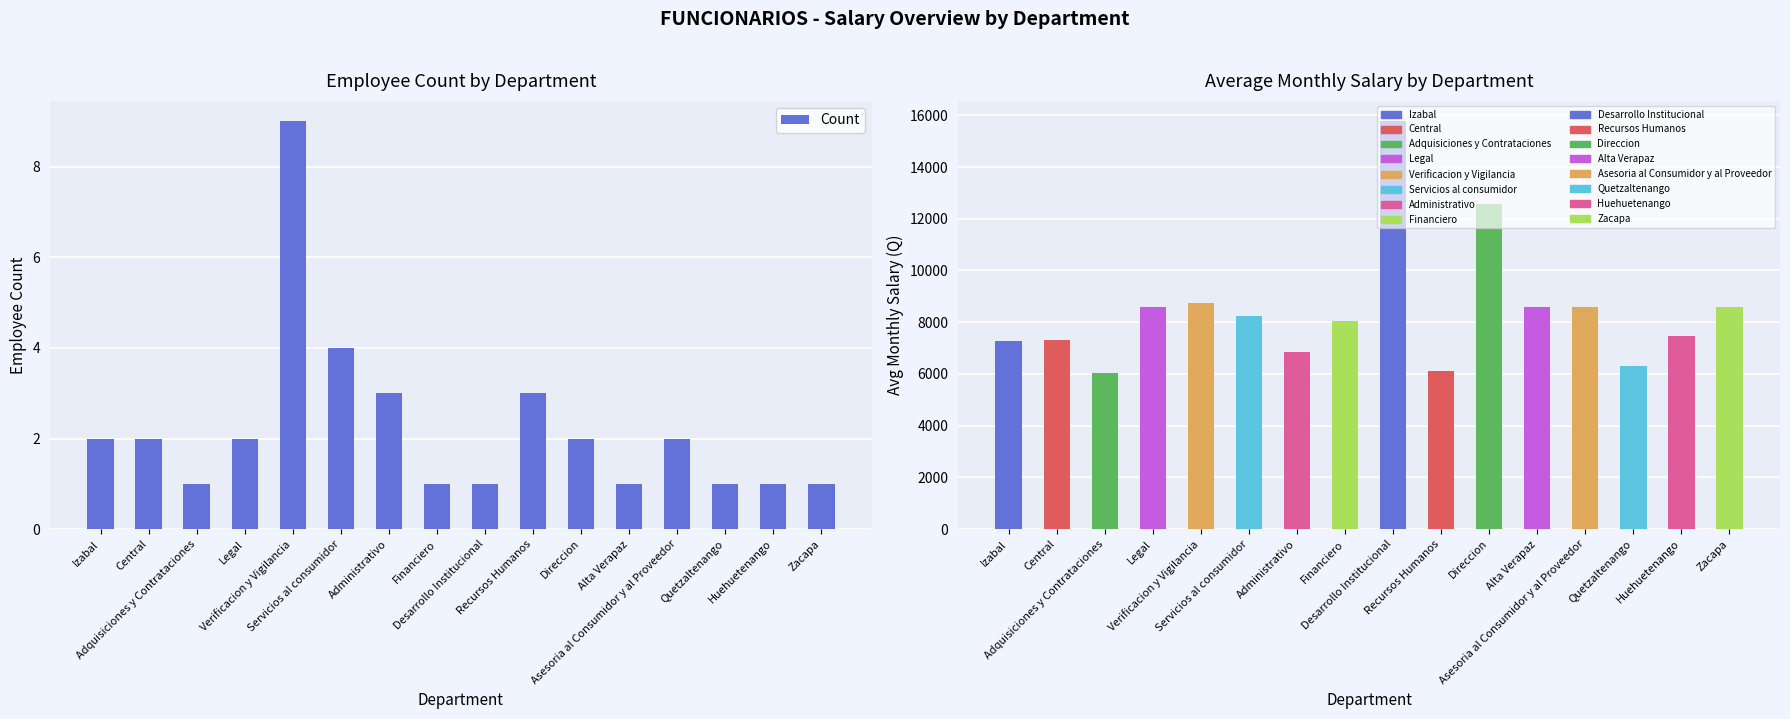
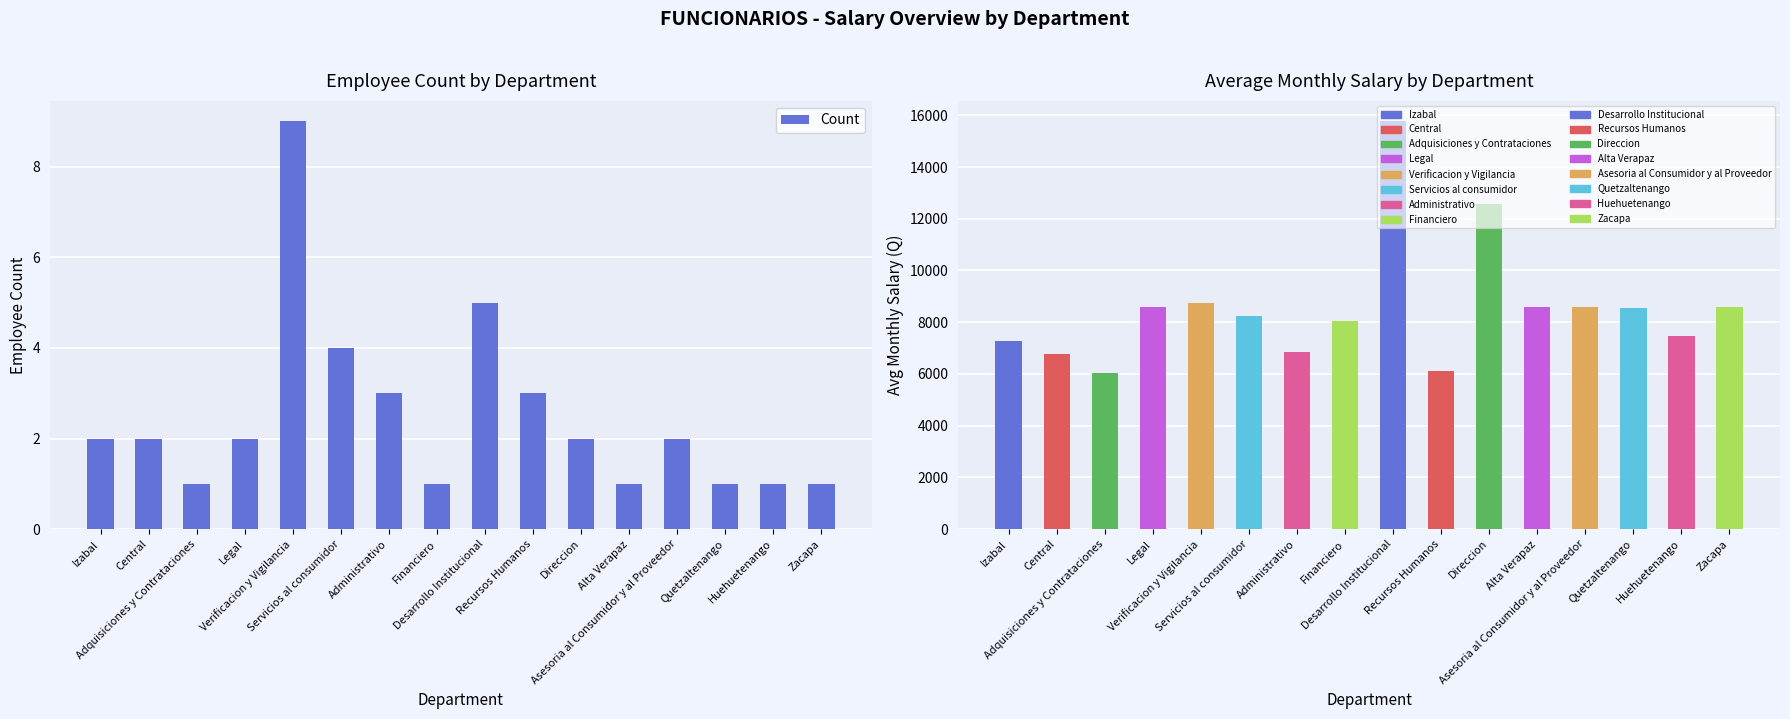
  {
    "Employee Count by Department": {
      "Izabal": 2,
      "Central": 2,
      "Adquisiciones y Contrataciones": 1,
      "Legal": 2,
      "Verificacion y Vigilancia": 9,
      "Servicios al consumidor": 4,
      "Administrativo": 3,
      "Financiero": 1,
-     "Desarrollo Institucional": 1,
+     "Desarrollo Institucional": 5,
      "Recursos Humanos": 3,
      "Direccion": 2,
      "Alta Verapaz": 1,
      "Asesoria al Consumidor y al Proveedor": 2,
      "Quetzaltenango": 1,
      "Huehuetenango": 1,
      "Zacapa": 1
    },
    "Average Monthly Salary by Department": {
      "Izabal": 7300,
-     "Central": 7300,
+     "Central": 6800,
      "Adquisiciones y Contrataciones": 6000,
      "Legal": 8600,
      "Verificacion y Vigilancia": 8700,
      "Servicios al consumidor": 8200,
      "Administrativo": 6900,
      "Financiero": 8000,
      "Recursos Humanos": 6100,
      "Alta Verapaz": 8600,
      "Asesoria al Consumidor y al Proveedor": 8600,
-     "Quetzaltenango": 6300,
+     "Quetzaltenango": 8500,
      "Huehuetenango": 7500,
      "Zacapa": 8600
    }
  }
